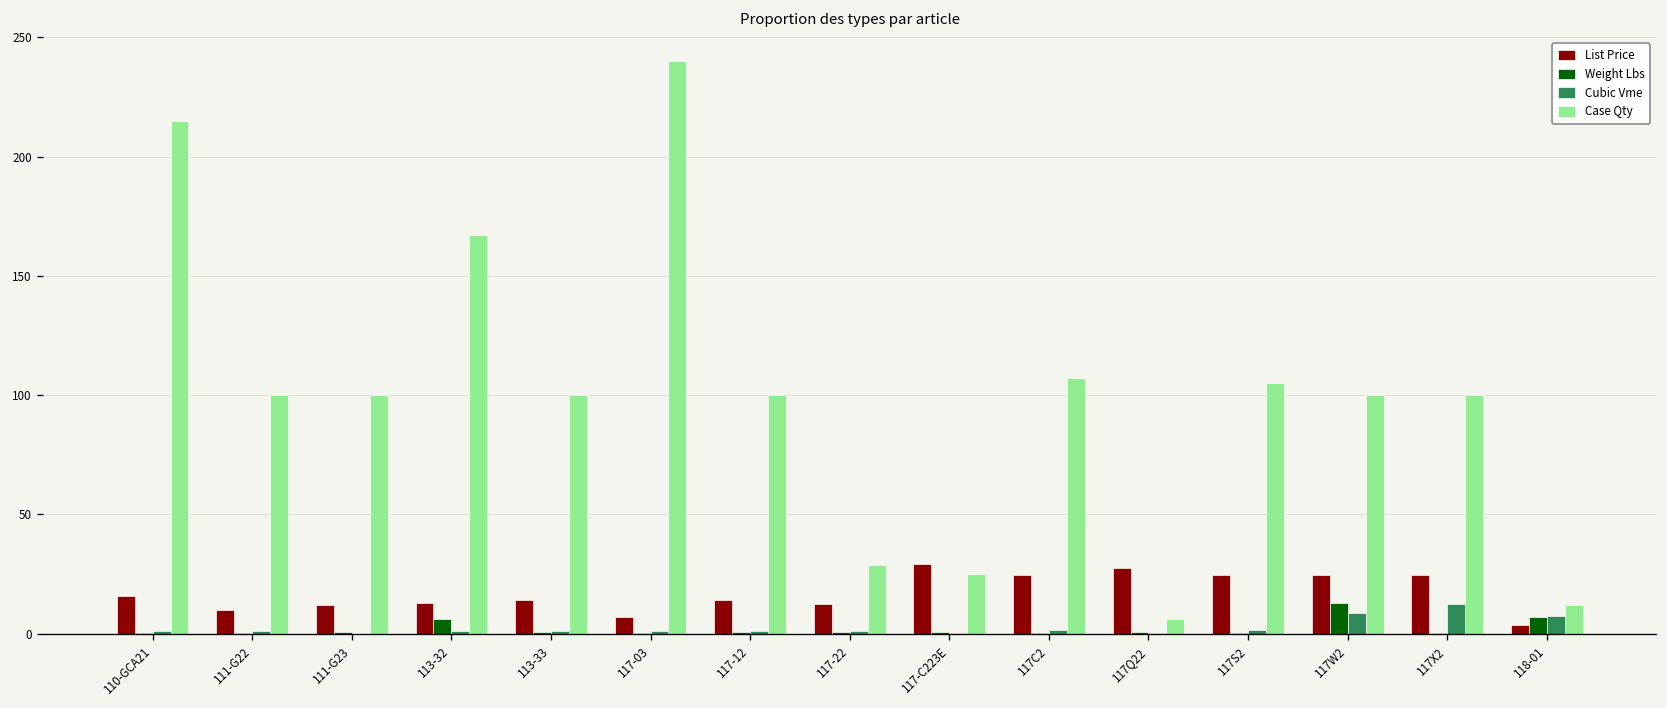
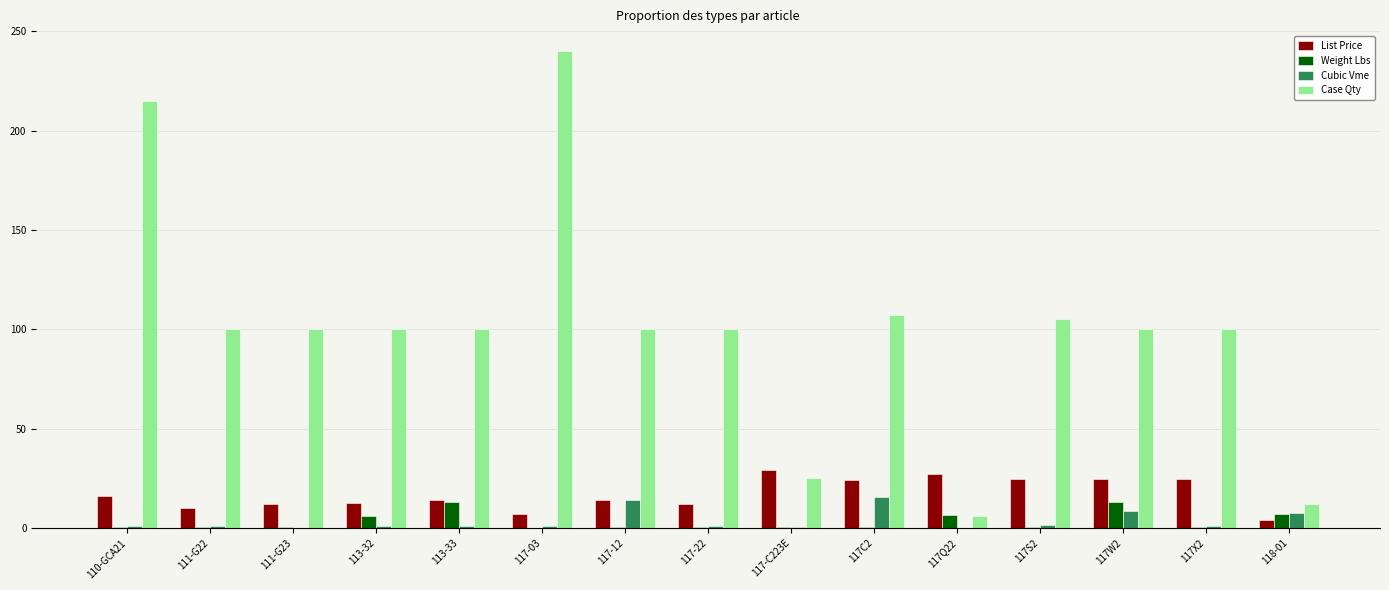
  {
    "List Price": {
      "110-GCA21": 16,
      "111-G22": 10,
      "111-G23": 12,
      "113-32": 13,
      "113-33": 14,
      "117-03": 7,
      "117-12": 14,
      "117-22": 12,
      "117-C223E": 29,
      "117C2": 24,
      "117Q22": 27,
      "117S2": 25,
      "117W2": 25,
      "117X2": 25,
      "118-01": 4
    },
    "Weight Lbs": {
      "113-32": 6,
-     "113-33": 1,
-     "117Q22": 1,
+     "113-33": 13,
+     "117Q22": 7,
      "117W2": 13,
      "118-01": 7
    },
    "Cubic Vme": {
      "111-G23": 0,
-     "117-12": 1,
-     "117C2": 1,
+     "117-12": 14,
+     "117C2": 16,
      "117S2": 1,
      "117W2": 8,
-     "117X2": 12,
+     "117X2": 1,
      "118-01": 8
    },
    "Case Qty": {
      "110-GCA21": 215,
      "111-G22": 100,
      "111-G23": 100,
-     "113-32": 167,
+     "113-32": 100,
      "113-33": 100,
      "117-03": 240,
      "117-12": 100,
-     "117-22": 29,
+     "117-22": 100,
      "117-C223E": 25,
      "117C2": 107,
      "117Q22": 6,
      "117S2": 105,
      "117W2": 100,
      "117X2": 100,
      "118-01": 12
    }
  }
